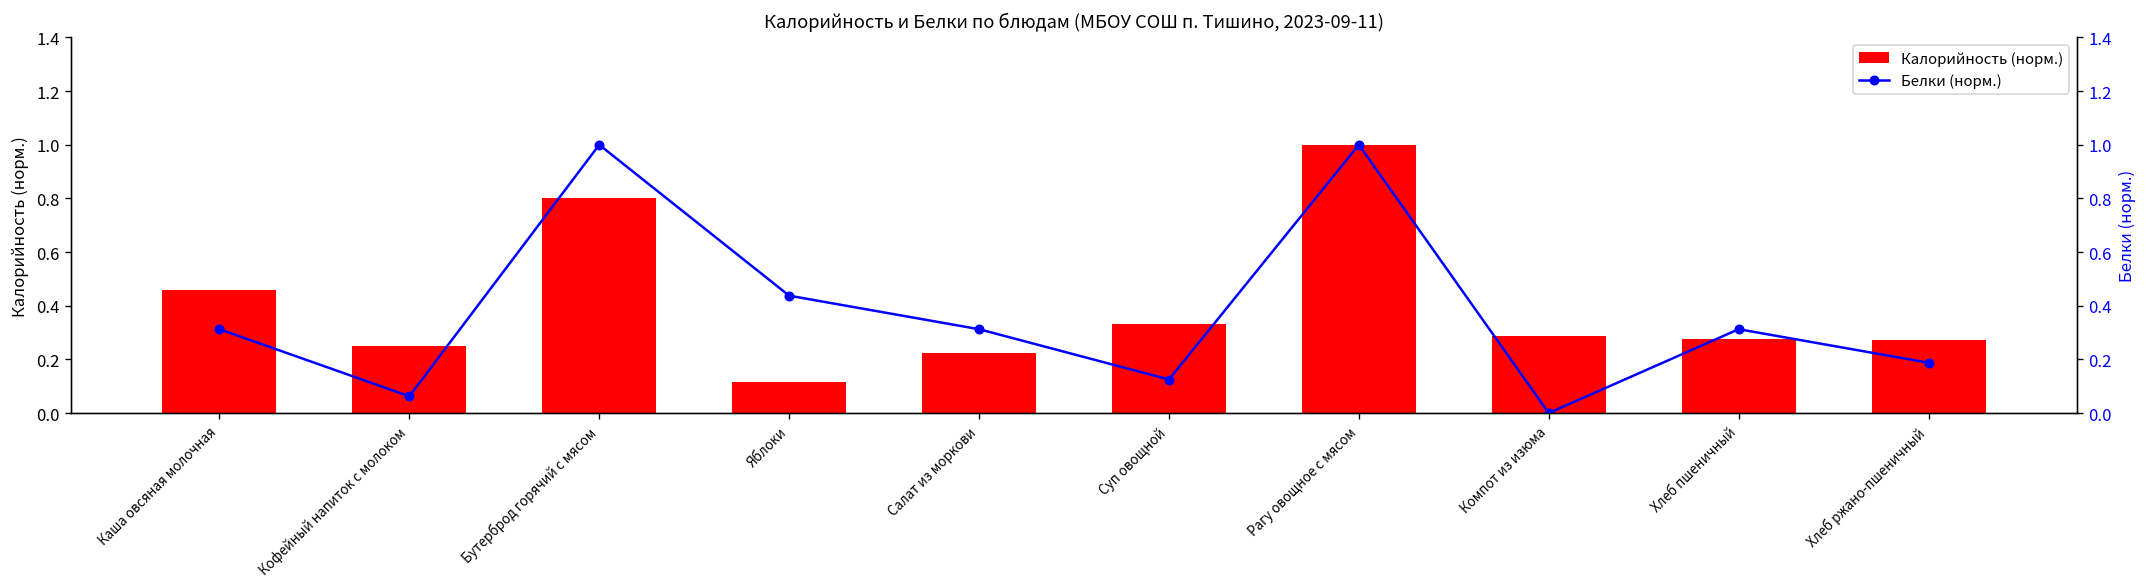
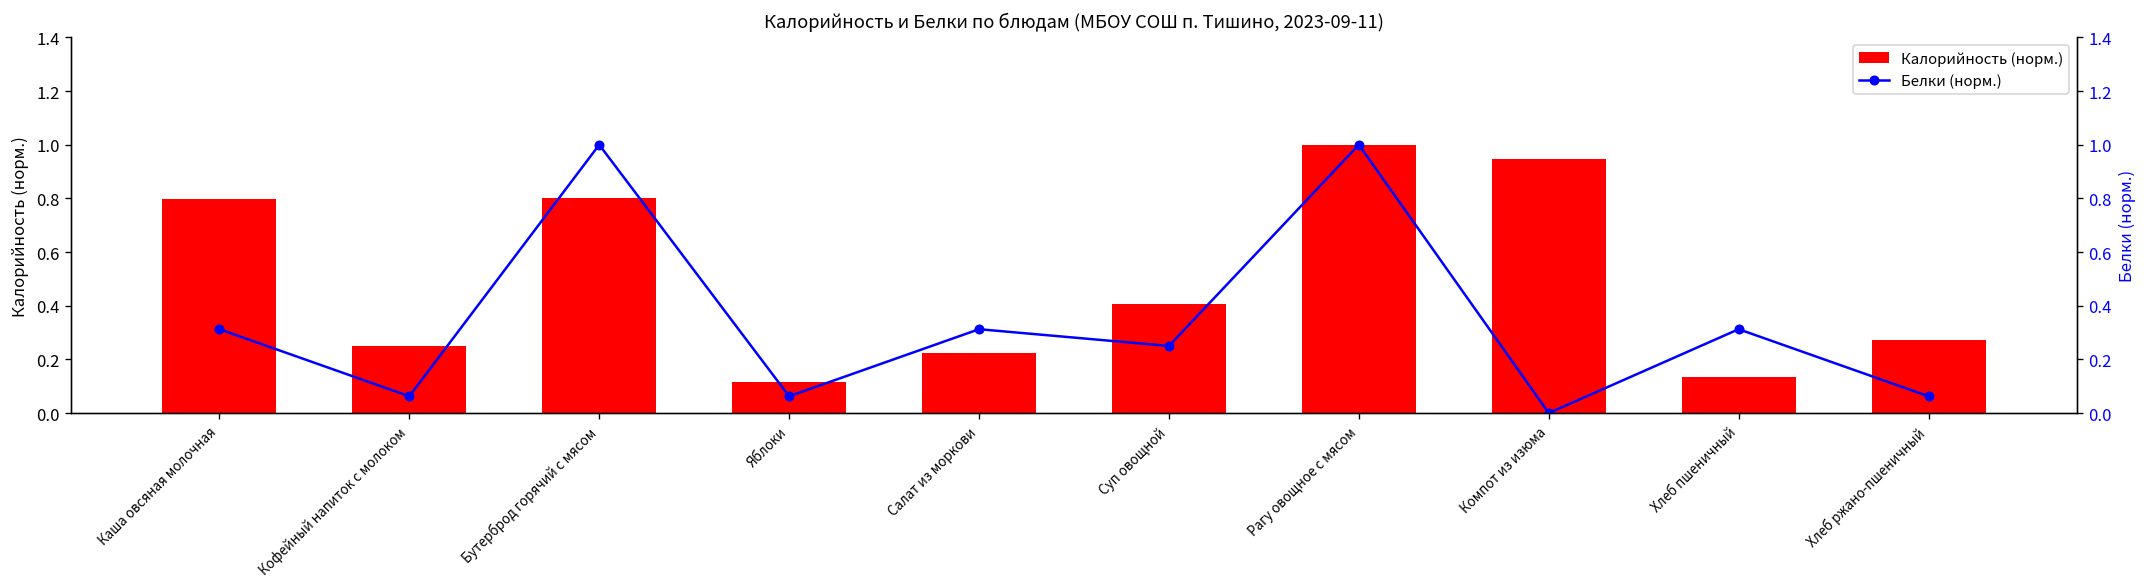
  {
    "Калорийность (норм.)": {
-     "Каша овсяная молочная": 0.46,
+     "Каша овсяная молочная": 0.80,
      "Кофейный напиток с молоком": 0.25,
      "Бутерброд горячий с мясом": 0.80,
      "Яблоки": 0.12,
      "Салат из моркови": 0.22,
-     "Суп овощной": 0.33,
+     "Суп овощной": 0.41,
      "Рагу овощное с мясом": 1.00,
-     "Компот из изюма": 0.29,
-     "Хлеб пшеничный": 0.28,
+     "Компот из изюма": 0.95,
+     "Хлеб пшеничный": 0.14,
      "Хлеб ржано-пшеничный": 0.27
    },
    "Белки (норм.)": {
      "Каша овсяная молочная": 0.31,
      "Кофейный напиток с молоком": 0.06,
      "Бутерброд горячий с мясом": 1.00,
-     "Яблоки": 0.44,
+     "Яблоки": 0.06,
      "Салат из моркови": 0.31,
-     "Суп овощной": 0.13,
+     "Суп овощной": 0.25,
      "Рагу овощное с мясом": 1.00,
      "Компот из изюма": 0.00,
      "Хлеб пшеничный": 0.31,
-     "Хлеб ржано-пшеничный": 0.19
+     "Хлеб ржано-пшеничный": 0.06
    }
  }
